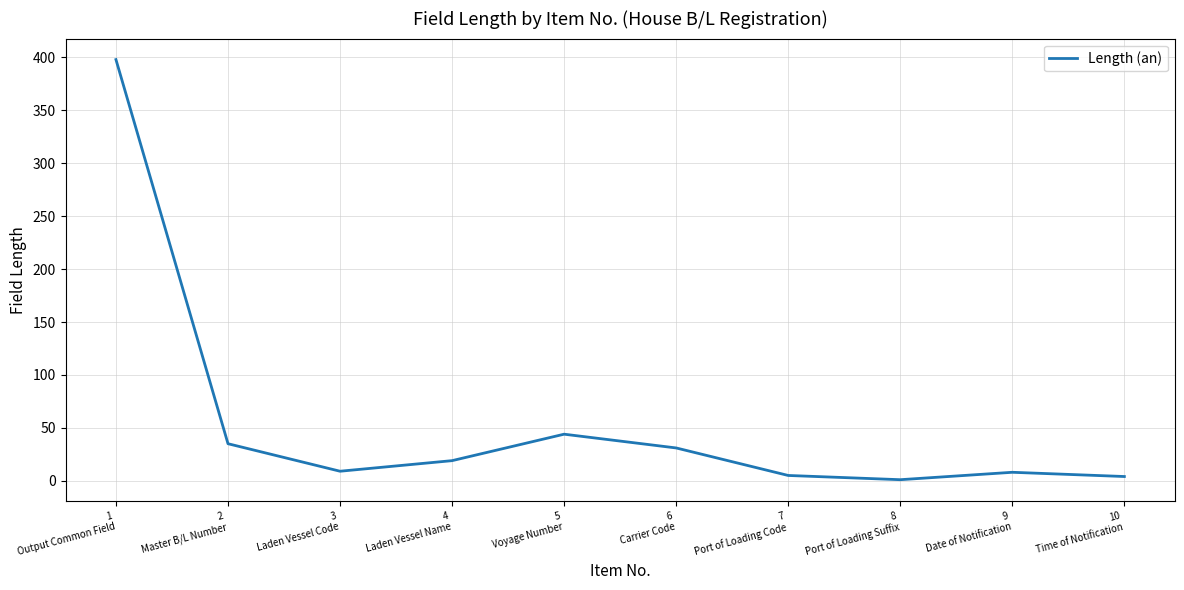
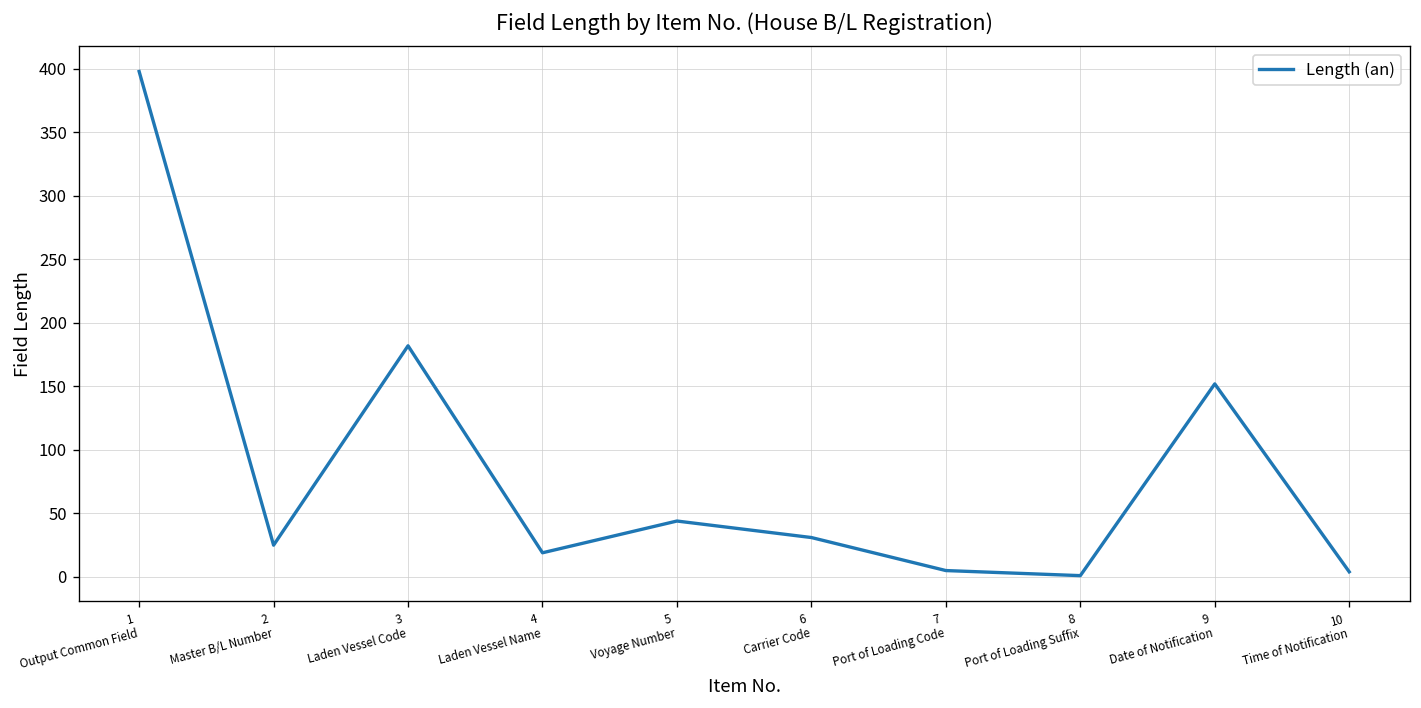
  {
    "1 Output Common Field": 398,
-   "2 Master B/L Number": 35,
-   "3 Laden Vessel Code": 9,
+   "2 Master B/L Number": 25,
+   "3 Laden Vessel Code": 182,
    "4 Laden Vessel Name": 19,
    "5 Voyage Number": 44,
    "6 Carrier Code": 31,
    "7 Port of Loading Code": 5,
    "8 Port of Loading Suffix": 1,
-   "9 Date of Notification": 8,
+   "9 Date of Notification": 152,
    "10 Time of Notification": 4
  }
